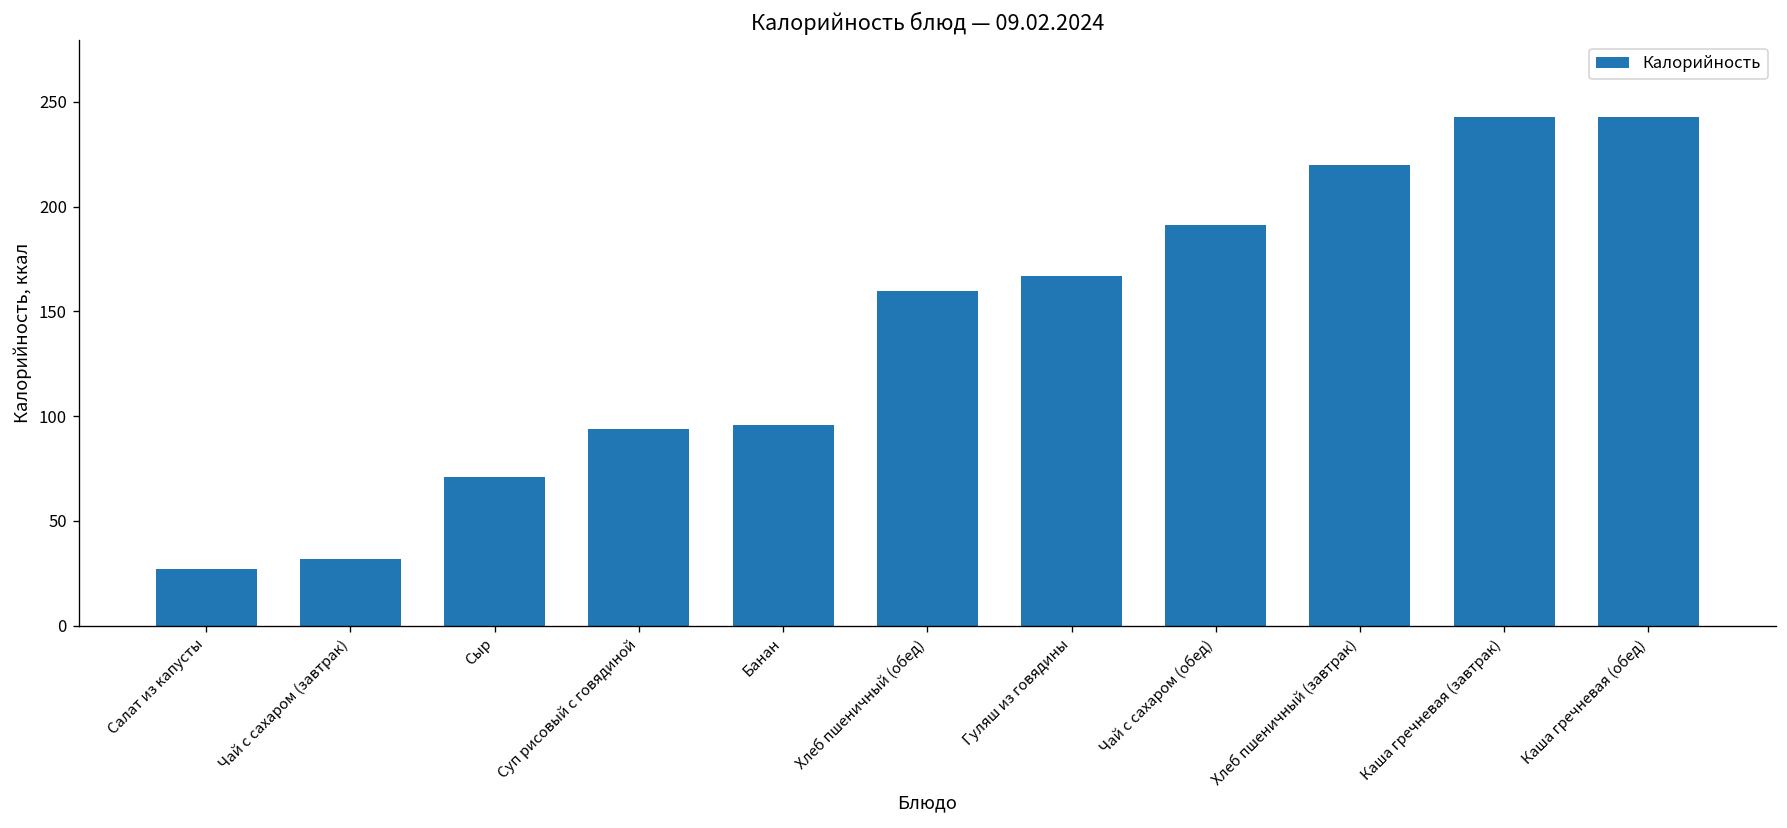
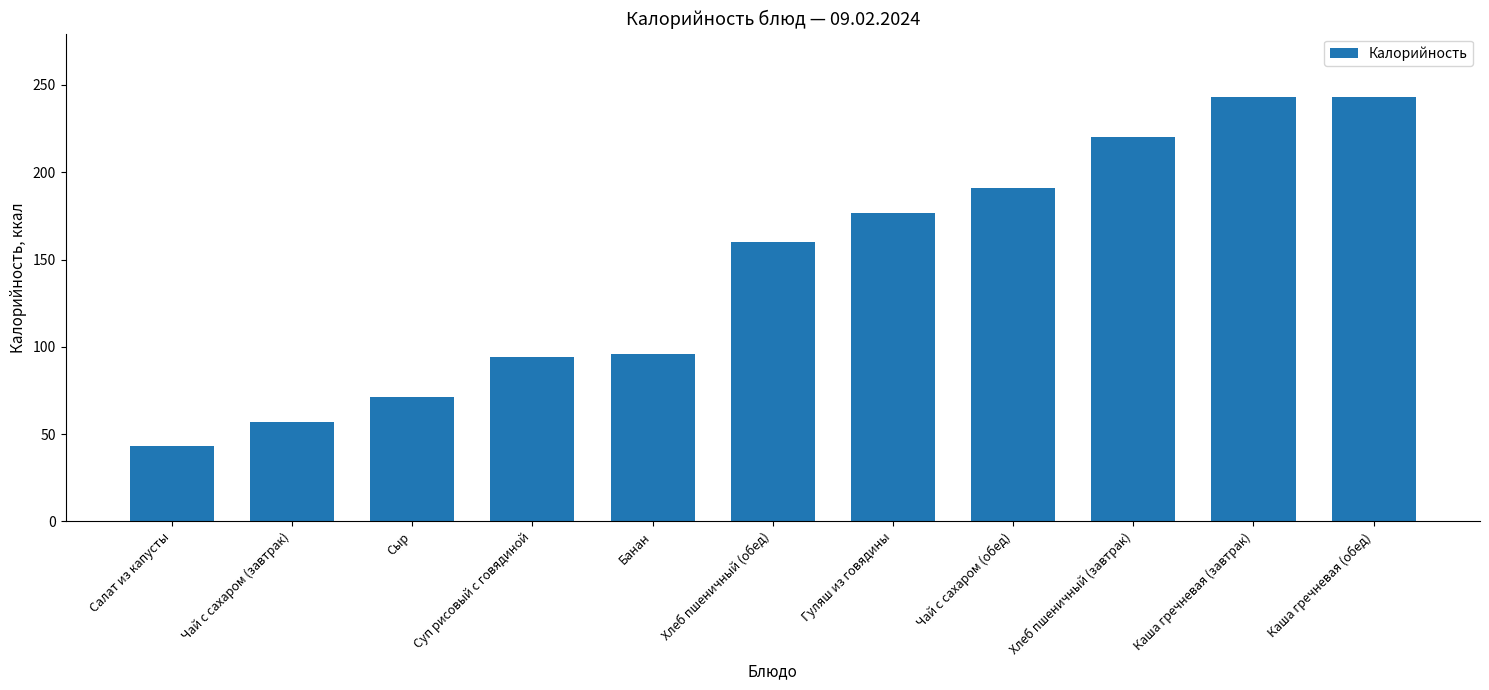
  {
-   "Салат из капусты": 27,
-   "Чай с сахаром (завтрак)": 32,
+   "Салат из капусты": 43,
+   "Чай с сахаром (завтрак)": 57,
    "Сыр": 71,
    "Суп рисовый с говядиной": 94,
    "Банан": 96,
    "Хлеб пшеничный (обед)": 160,
-   "Гуляш из говядины": 167,
+   "Гуляш из говядины": 177,
    "Чай с сахаром (обед)": 191,
    "Хлеб пшеничный (завтрак)": 220,
    "Каша гречневая (завтрак)": 243,
    "Каша гречневая (обед)": 243
  }
